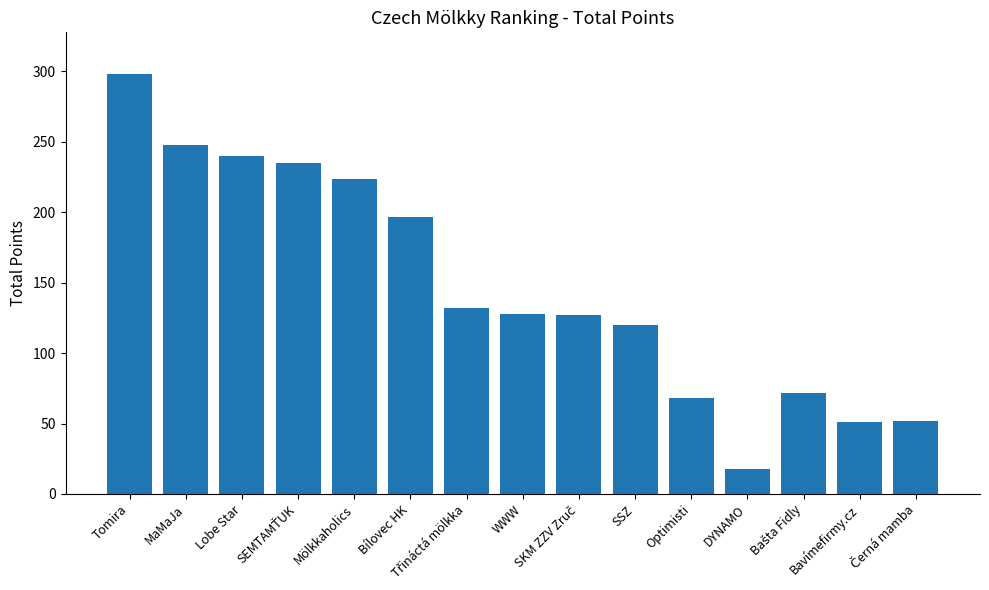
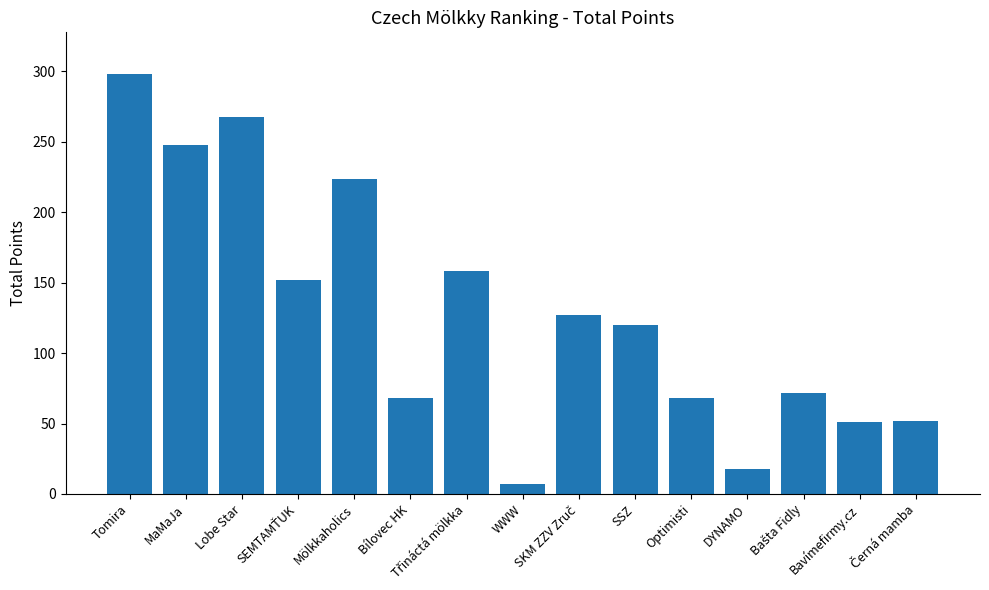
  {
    "Tomira": 298,
    "MaMaJa": 248,
-   "Lobe Star": 240,
-   "SEMTAMŤUK": 235,
+   "Lobe Star": 268,
+   "SEMTAMŤUK": 152,
    "Mölkkaholics": 224,
-   "Bílovec HK": 197,
-   "Třináctá mölkka": 132,
-   "WWW": 128,
+   "Bílovec HK": 68,
+   "Třináctá mölkka": 158,
+   "WWW": 7,
    "SKM ZZV Zruč": 127,
    "SSZ": 120,
    "Optimisti": 68,
    "DYNAMO": 18,
    "Bašta Fidly": 72,
    "Bavímefirmy.cz": 51,
    "Černá mamba": 52
  }
